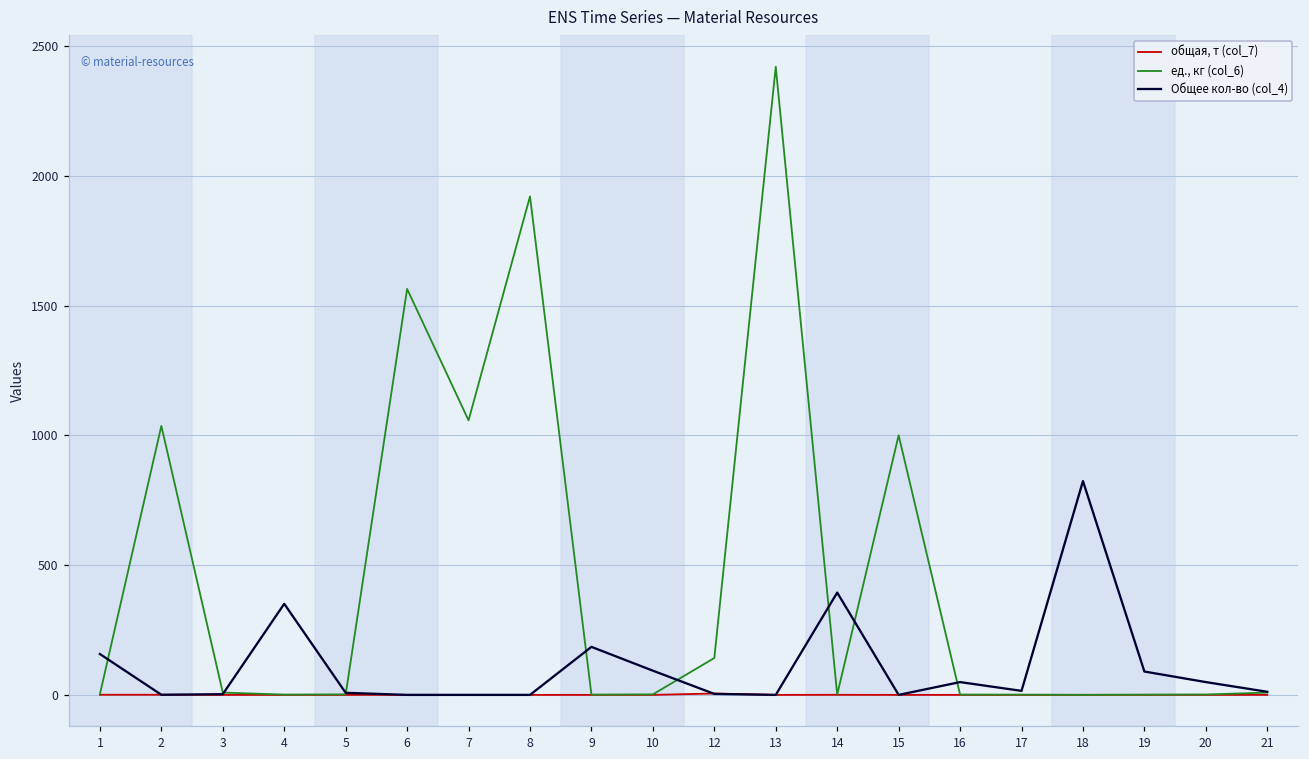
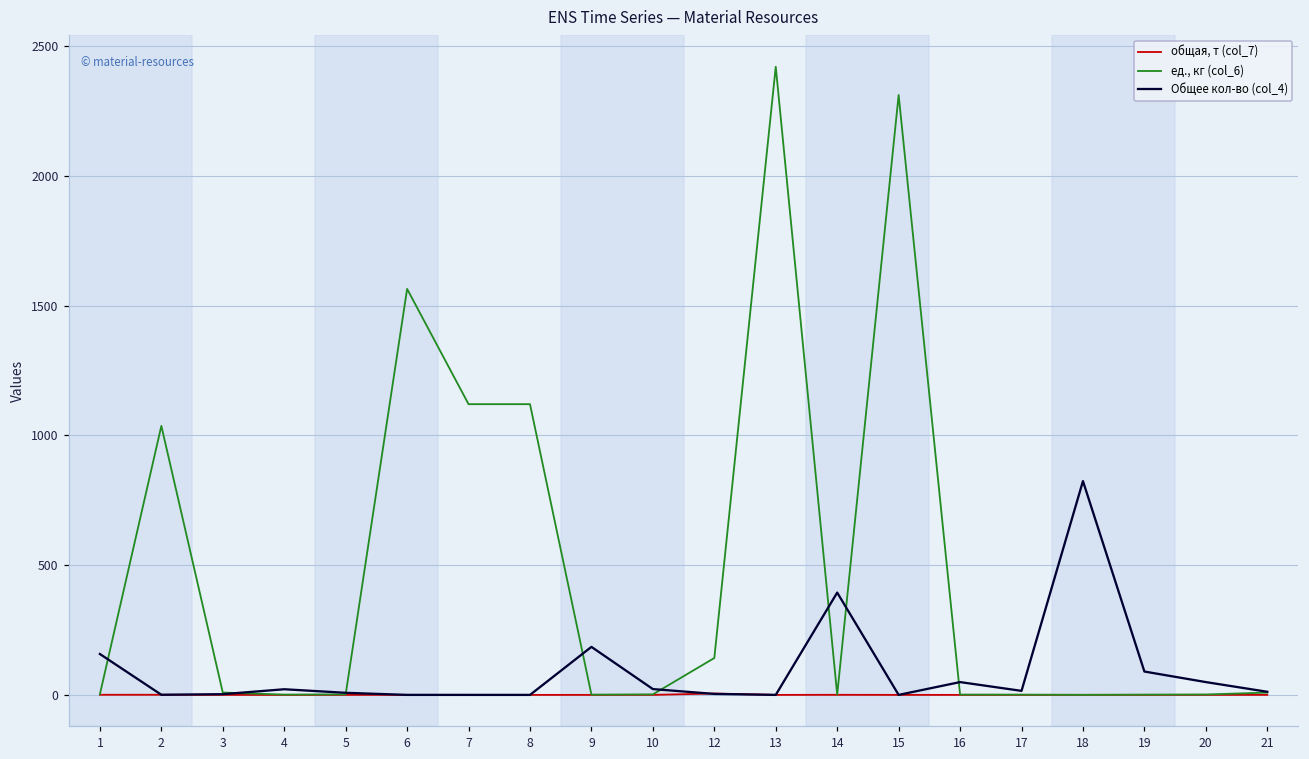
  {
    "ед., кг (col_6)": {
      "2": 1040,
      "6": 1560,
-     "7": 1060,
-     "8": 1920,
+     "7": 1120,
+     "8": 1120,
      "12": 140,
      "13": 2420,
-     "15": 1000
+     "15": 2310
    },
    "Общее кол-во (col_4)": {
      "1": 160,
-     "4": 350,
+     "4": 20,
      "9": 190,
-     "10": 90,
+     "10": 20,
      "14": 390,
      "16": 50,
      "17": 20,
      "18": 820,
      "19": 90,
      "20": 50
    }
  }
